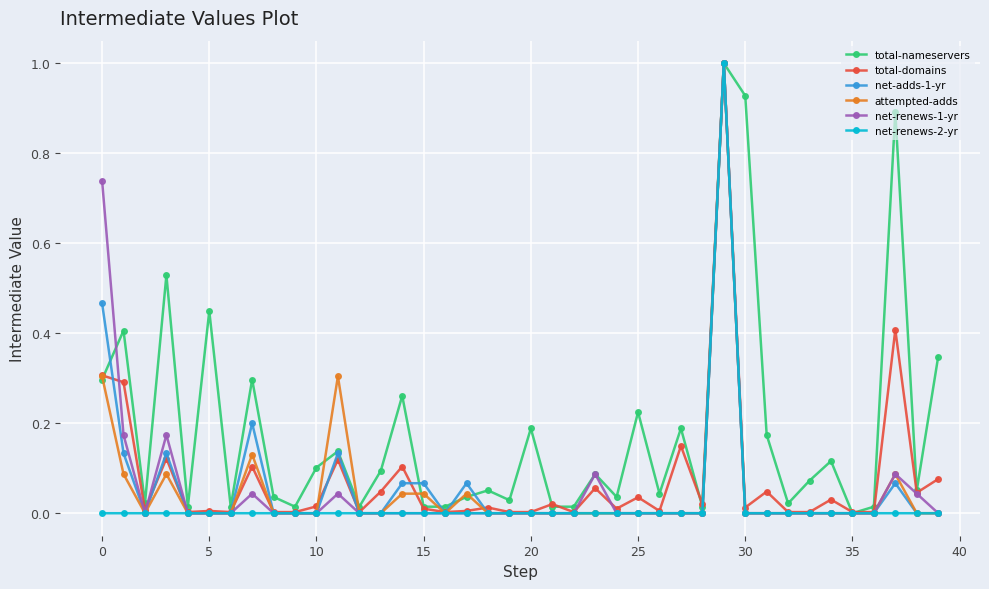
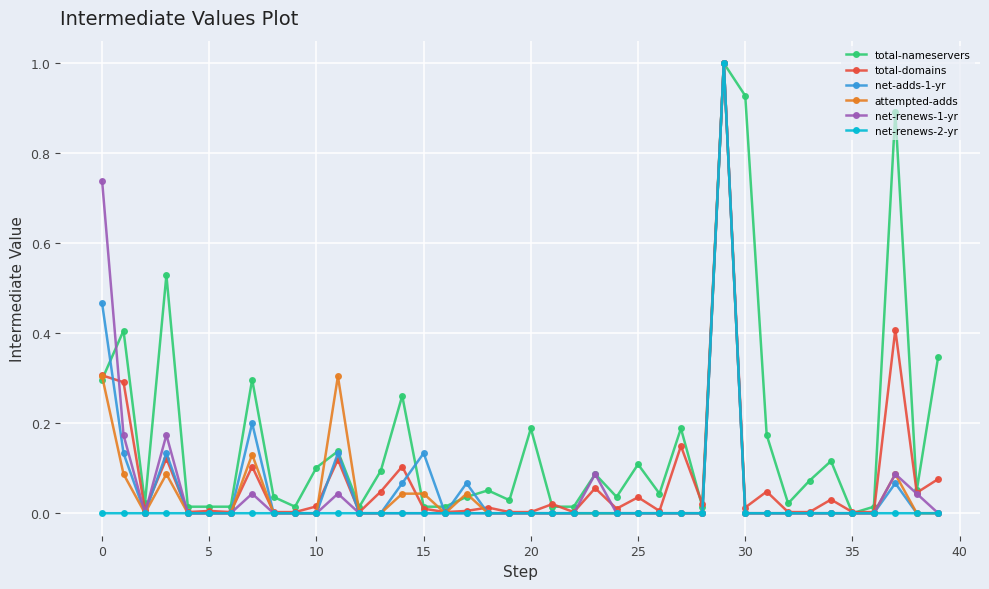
  {
    "total-nameservers": {
      "0": 0.30,
-     "5": 0.45,
+     "5": 0.01,
      "10": 0.10,
      "20": 0.19,
-     "25": 0.22,
+     "25": 0.11,
      "30": 0.93
    },
    "net-adds-1-yr": {
      "0": 0.47,
-     "15": 0.07
+     "15": 0.13
    },
    "net-renews-1-yr": {
      "0": 0.74
    },
    "net-renews-2-yr": {
      "0": 0.00
    }
  }
